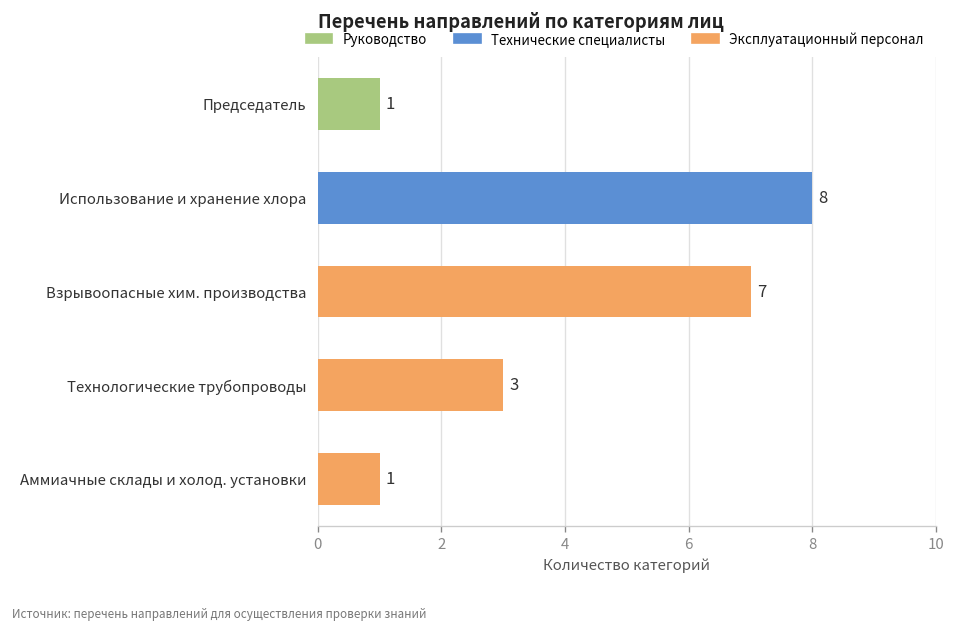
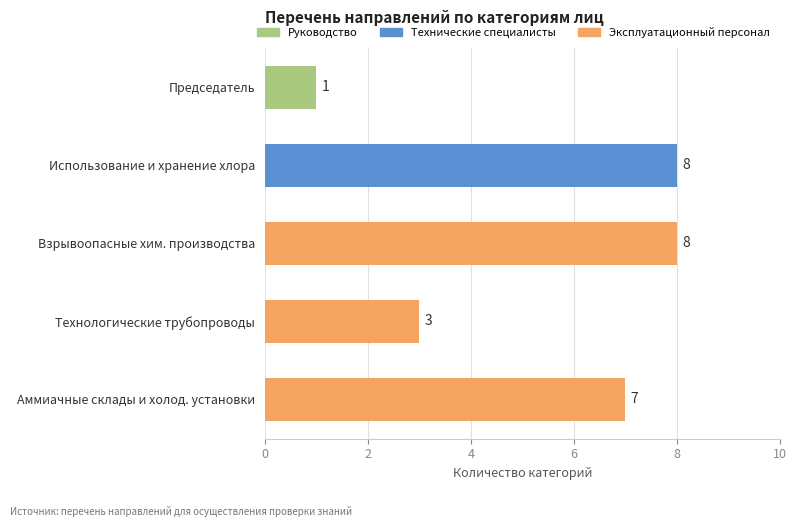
  {
    "Председатель": 1,
    "Использование и хранение хлора": 8,
-   "Взрывоопасные хим. производства": 7,
+   "Взрывоопасные хим. производства": 8,
    "Технологические трубопроводы": 3,
-   "Аммиачные склады и холод. установки": 1
+   "Аммиачные склады и холод. установки": 7
  }
